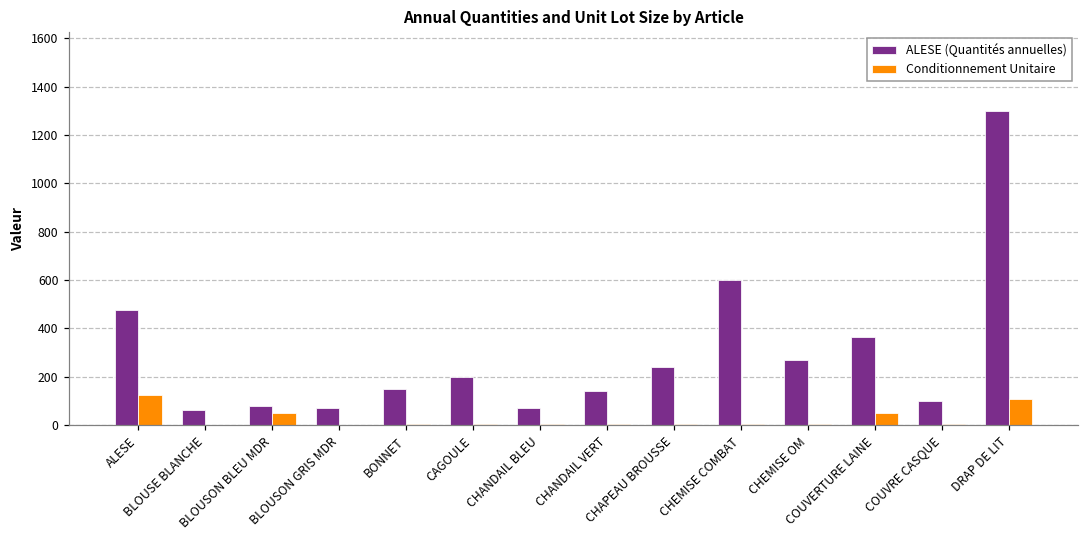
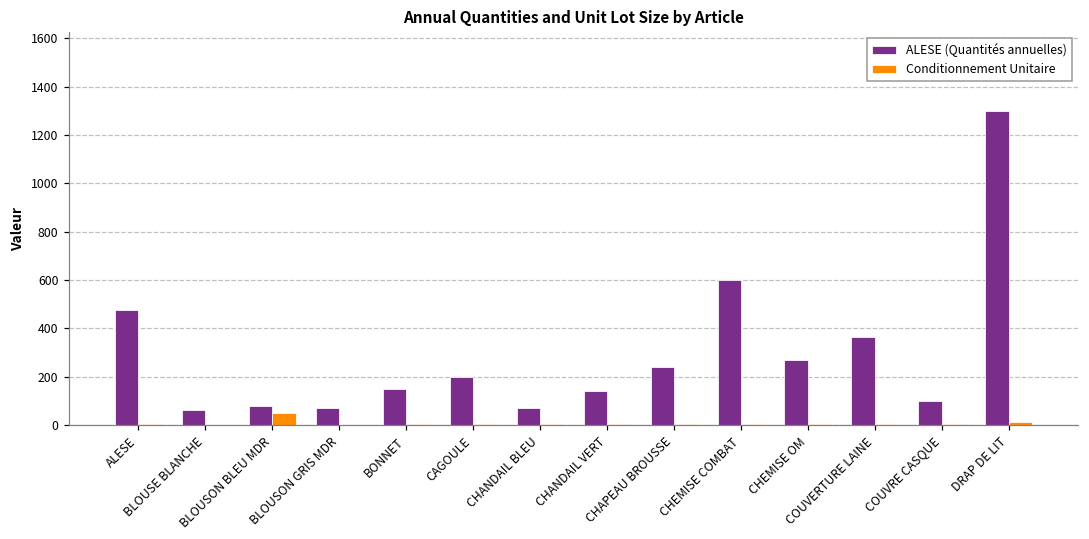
  {
    "ALESE (Quantités annuelles)": {
      "ALESE": 470,
      "BLOUSE BLANCHE": 60,
      "BLOUSON BLEU MDR": 80,
      "BLOUSON GRIS MDR": 70,
      "BONNET": 150,
      "CAGOULE": 200,
      "CHANDAIL BLEU": 70,
      "CHANDAIL VERT": 140,
      "CHAPEAU BROUSSE": 240,
      "CHEMISE COMBAT": 600,
      "CHEMISE OM": 270,
      "COUVERTURE LAINE": 360,
      "COUVRE CASQUE": 100,
      "DRAP DE LIT": 1300
    },
    "Conditionnement Unitaire": {
-     "ALESE": 120,
+     "ALESE": 10,
      "BLOUSON BLEU MDR": 50,
-     "COUVERTURE LAINE": 50,
-     "DRAP DE LIT": 110
+     "COUVERTURE LAINE": 10,
+     "DRAP DE LIT": 10
    }
  }
